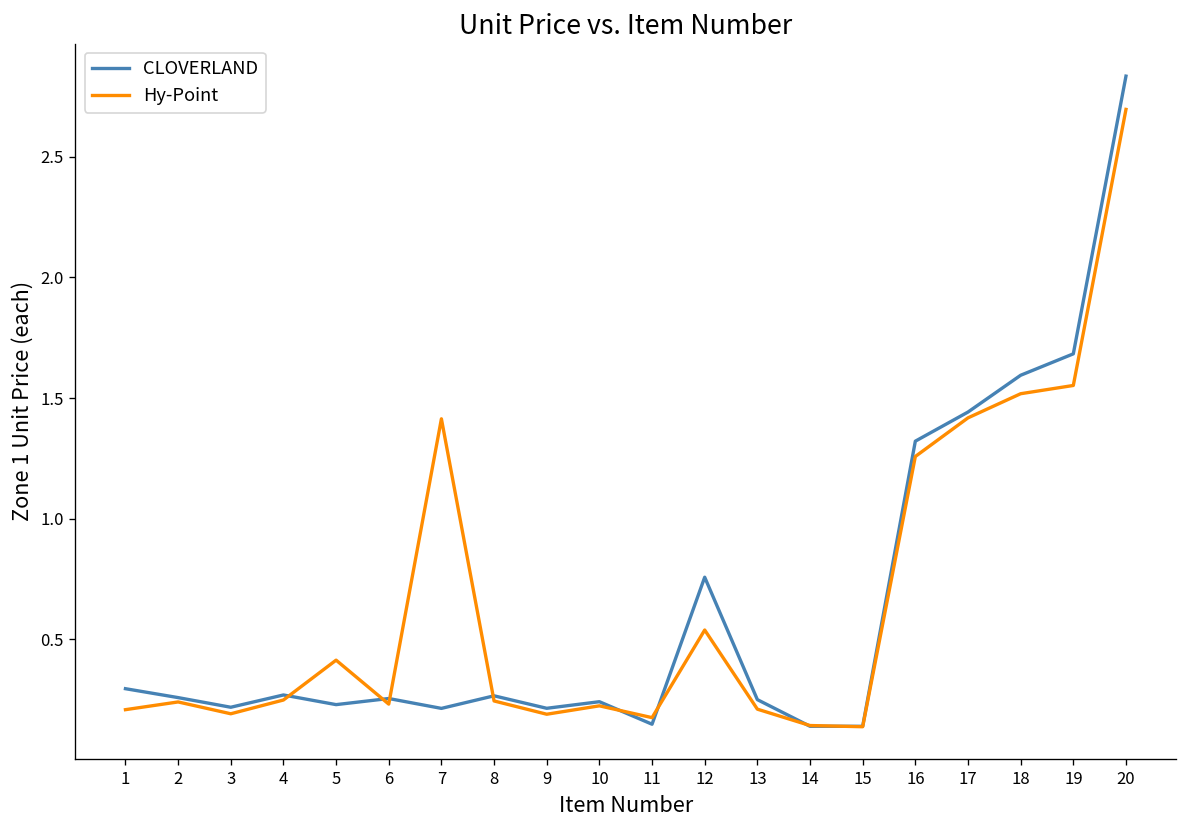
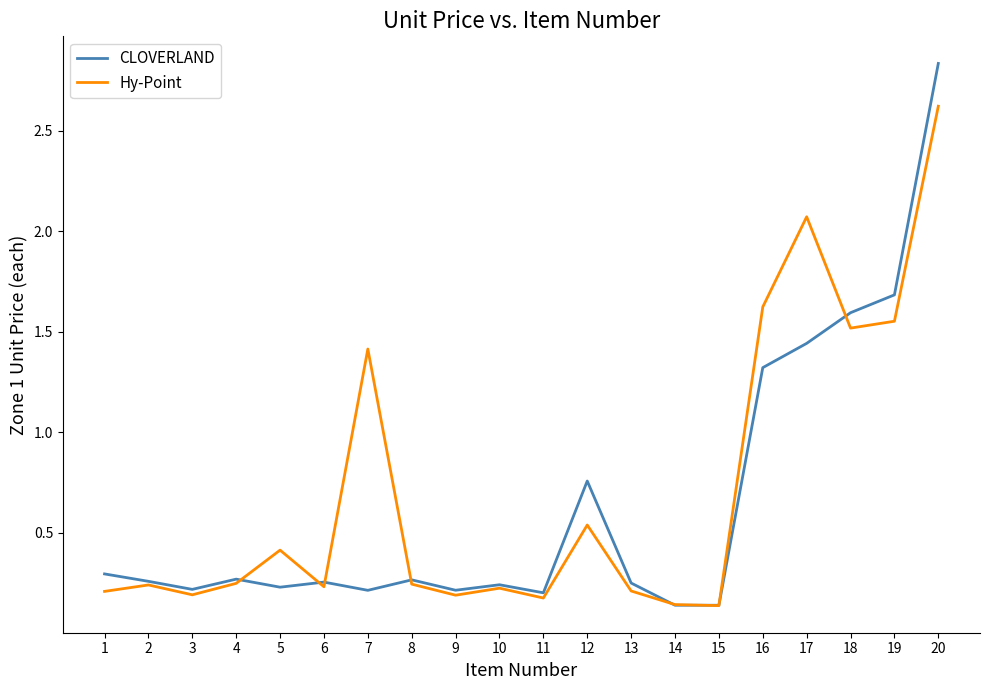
  {
    "CLOVERLAND": {
      "1": 0.30,
      "2": 0.26,
      "3": 0.22,
      "4": 0.27,
      "5": 0.23,
      "6": 0.26,
      "7": 0.21,
      "8": 0.27,
      "9": 0.21,
      "10": 0.24,
-     "11": 0.15,
+     "11": 0.20,
      "12": 0.76,
      "13": 0.25,
      "16": 1.32,
      "17": 1.44,
      "18": 1.59,
      "19": 1.68,
      "20": 2.83
    },
    "Hy-Point": {
      "1": 0.21,
      "2": 0.24,
      "3": 0.19,
      "4": 0.25,
      "5": 0.41,
      "6": 0.23,
      "7": 1.41,
      "8": 0.25,
      "9": 0.19,
      "10": 0.23,
      "11": 0.18,
      "12": 0.54,
      "13": 0.21,
-     "16": 1.26,
-     "17": 1.42,
+     "16": 1.62,
+     "17": 2.07,
      "18": 1.52,
      "19": 1.55,
-     "20": 2.70
+     "20": 2.62
    }
  }
